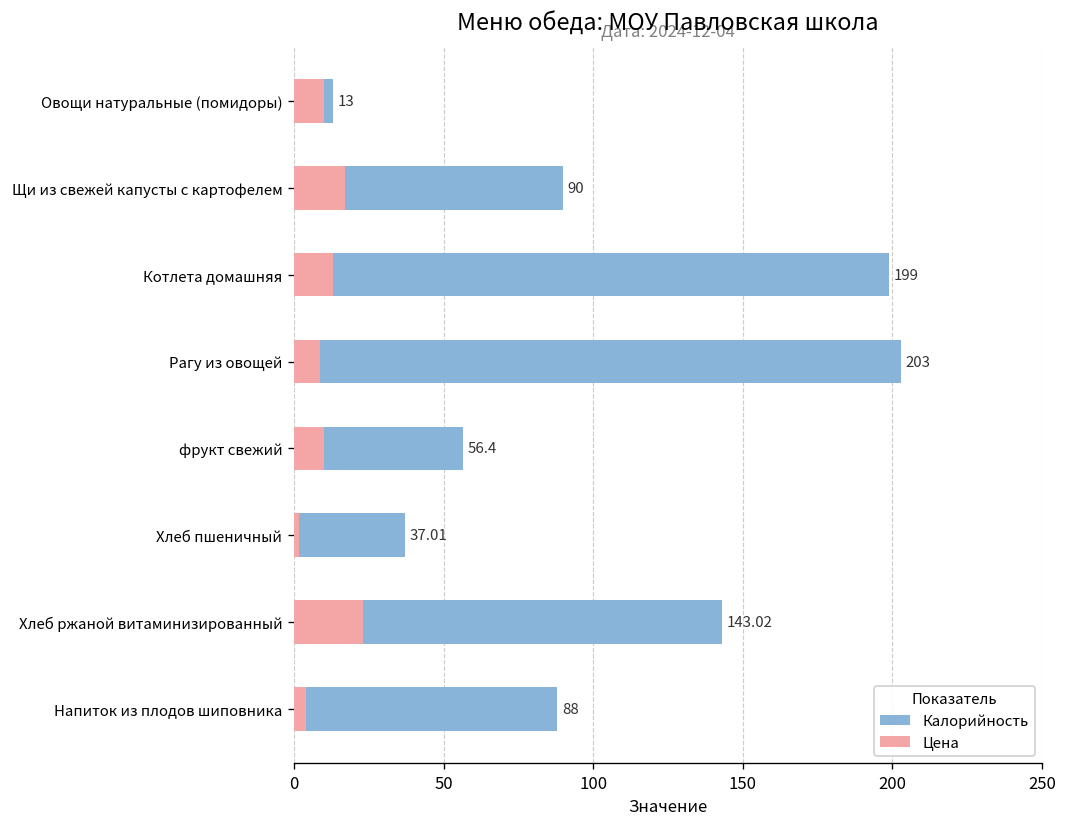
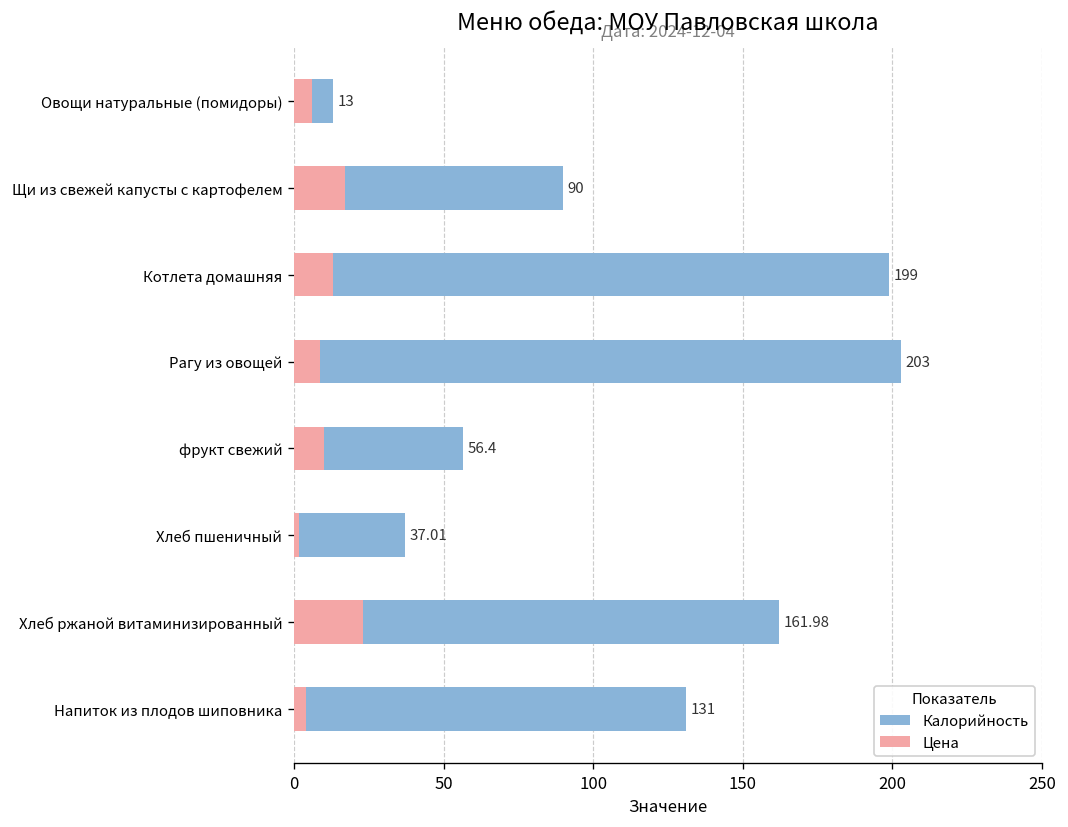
  {
    "Калорийность": {
      "Овощи натуральные (помидоры)": 13,
      "Щи из свежей капусты с картофелем": 90,
      "Котлета домашняя": 199,
      "Рагу из овощей": 203,
      "фрукт свежий": 56.4,
      "Хлеб пшеничный": 37.01,
-     "Хлеб ржаной витаминизированный": 143.02,
-     "Напиток из плодов шиповника": 88
+     "Хлеб ржаной витаминизированный": 161.98,
+     "Напиток из плодов шиповника": 131
    },
    "Цена": {
-     "Овощи натуральные (помидоры)": 10
+     "Овощи натуральные (помидоры)": 6
    }
  }
